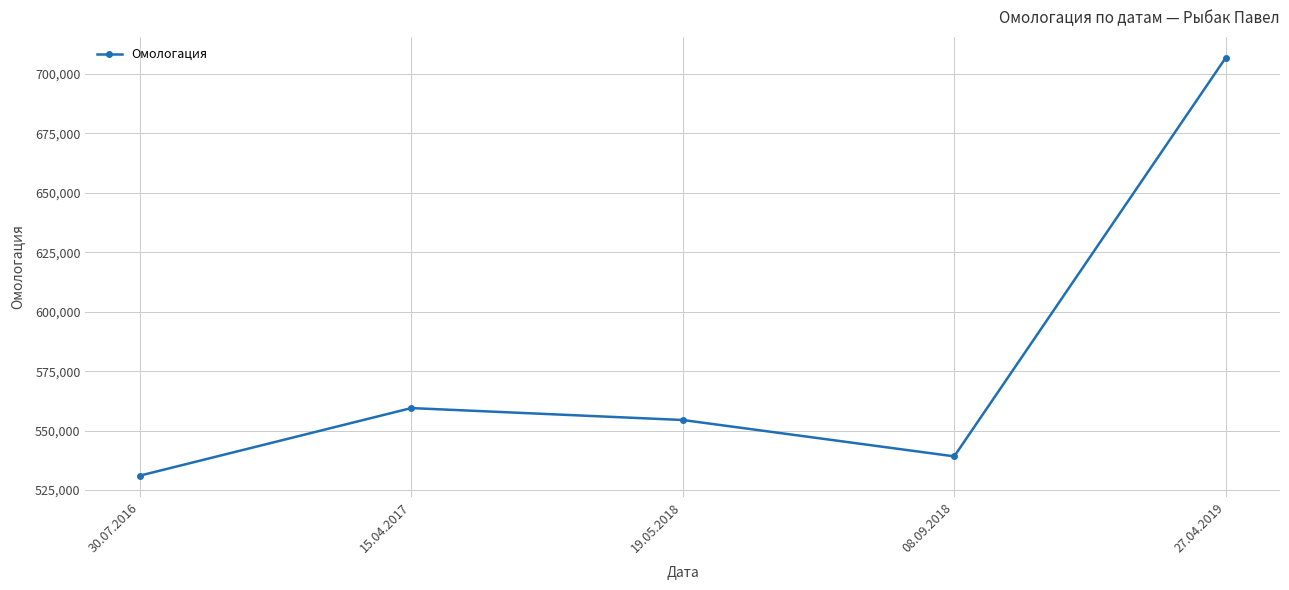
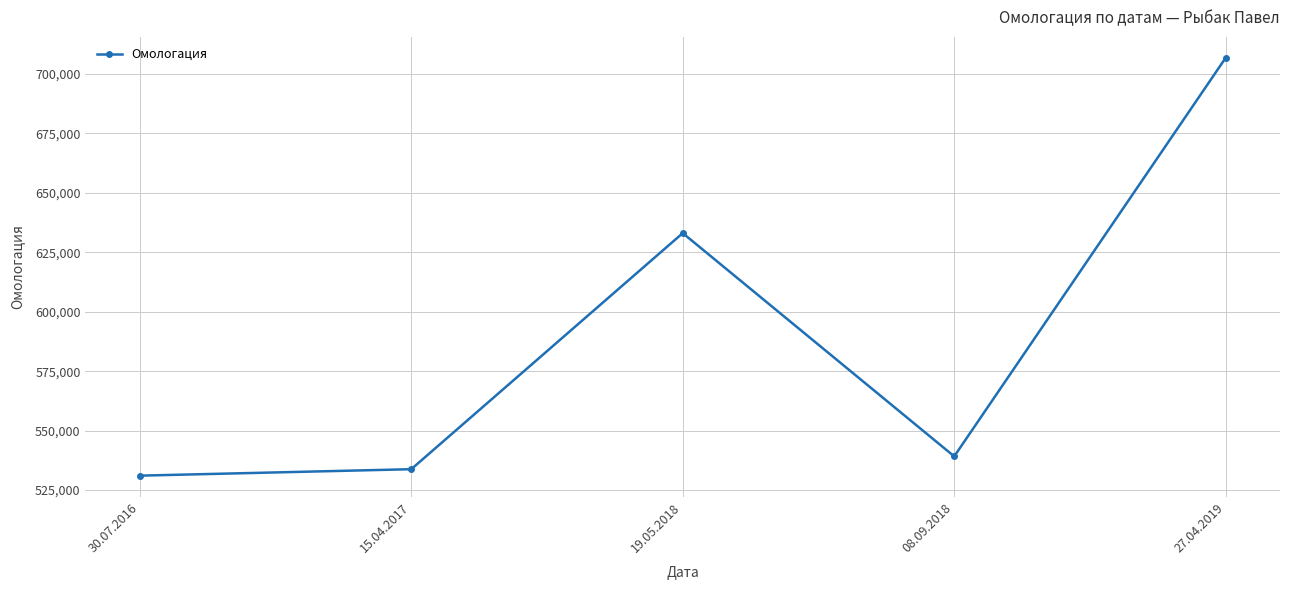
  {
    "30.07.2016": "531,000",
-   "15.04.2017": "560,000",
-   "19.05.2018": "554,000",
+   "15.04.2017": "534,000",
+   "19.05.2018": "633,000",
    "08.09.2018": "539,000",
    "27.04.2019": "707,000"
  }
